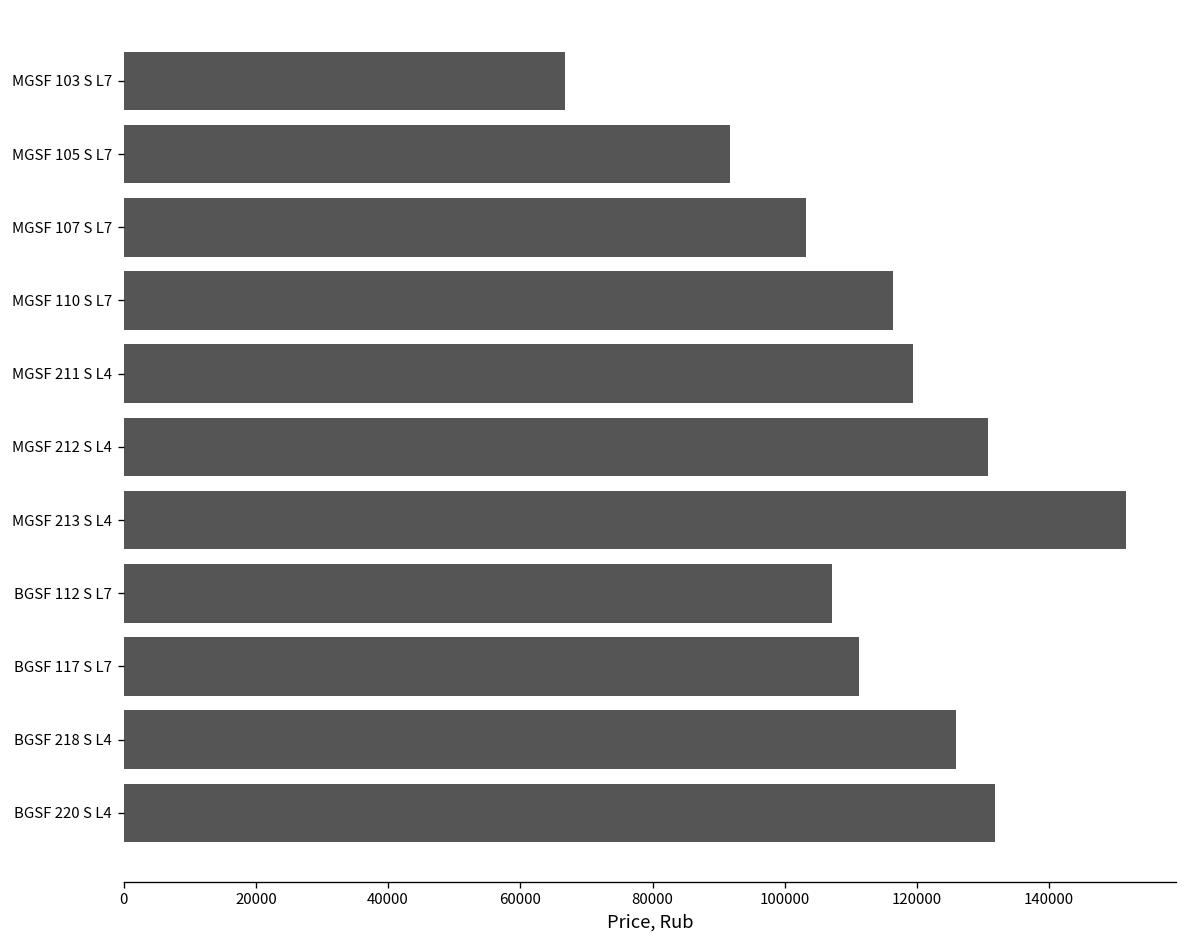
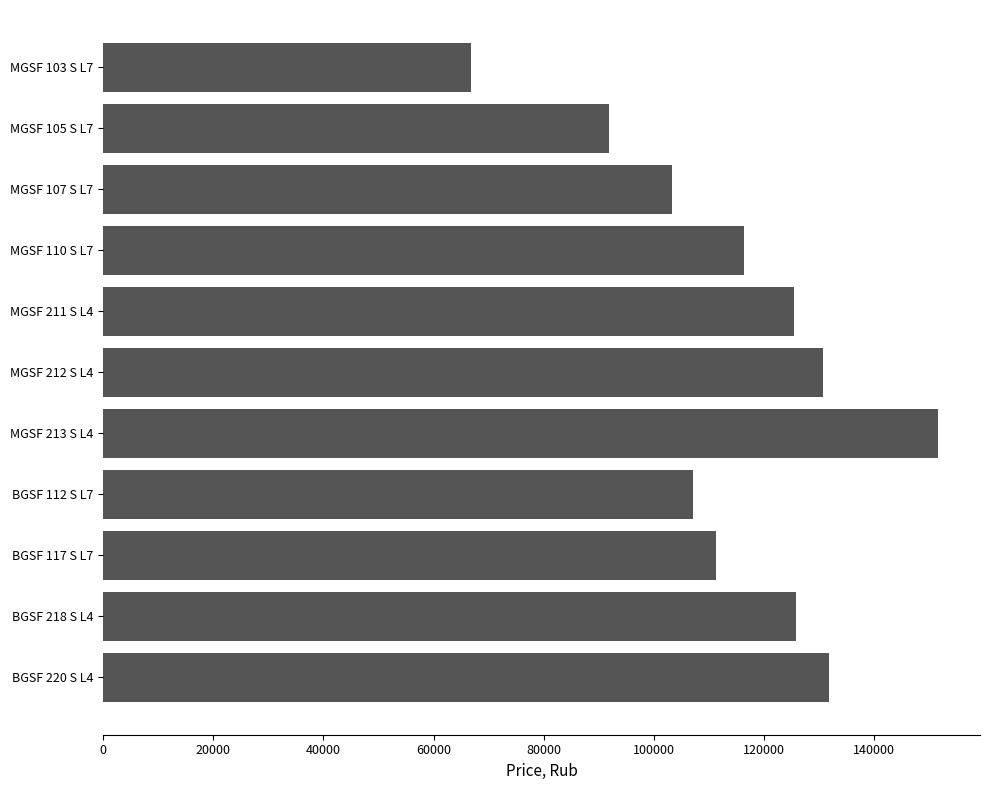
  {
    "MGSF 103 S L7": 67000,
    "MGSF 105 S L7": 92000,
    "MGSF 107 S L7": 103000,
    "MGSF 110 S L7": 116000,
-   "MGSF 211 S L4": 119000,
+   "MGSF 211 S L4": 126000,
    "MGSF 212 S L4": 131000,
    "MGSF 213 S L4": 152000,
    "BGSF 112 S L7": 107000,
    "BGSF 117 S L7": 111000,
    "BGSF 218 S L4": 126000,
    "BGSF 220 S L4": 132000
  }
